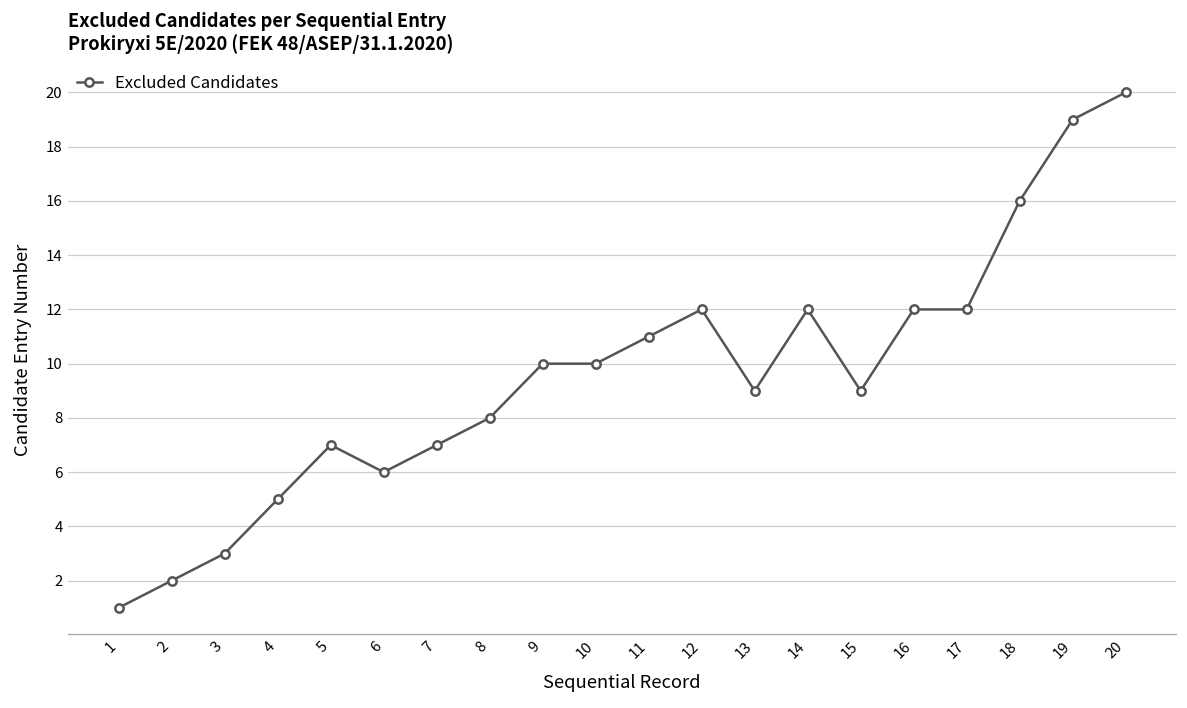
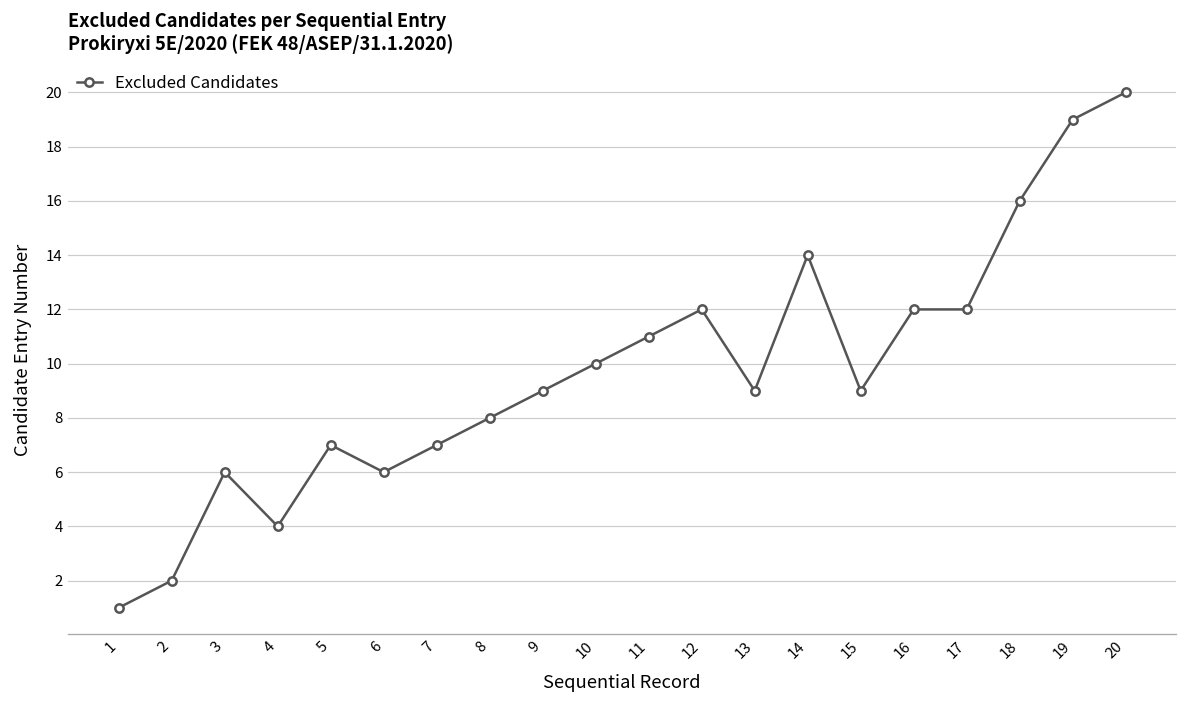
  {
    "1": 1,
    "2": 2,
-   "3": 3,
-   "4": 5,
+   "3": 6,
+   "4": 4,
    "5": 7,
    "6": 6,
    "7": 7,
    "8": 8,
-   "9": 10,
+   "9": 9,
    "10": 10,
    "11": 11,
    "12": 12,
    "13": 9,
-   "14": 12,
+   "14": 14,
    "15": 9,
    "16": 12,
    "17": 12,
    "18": 16,
    "19": 19,
    "20": 20
  }
